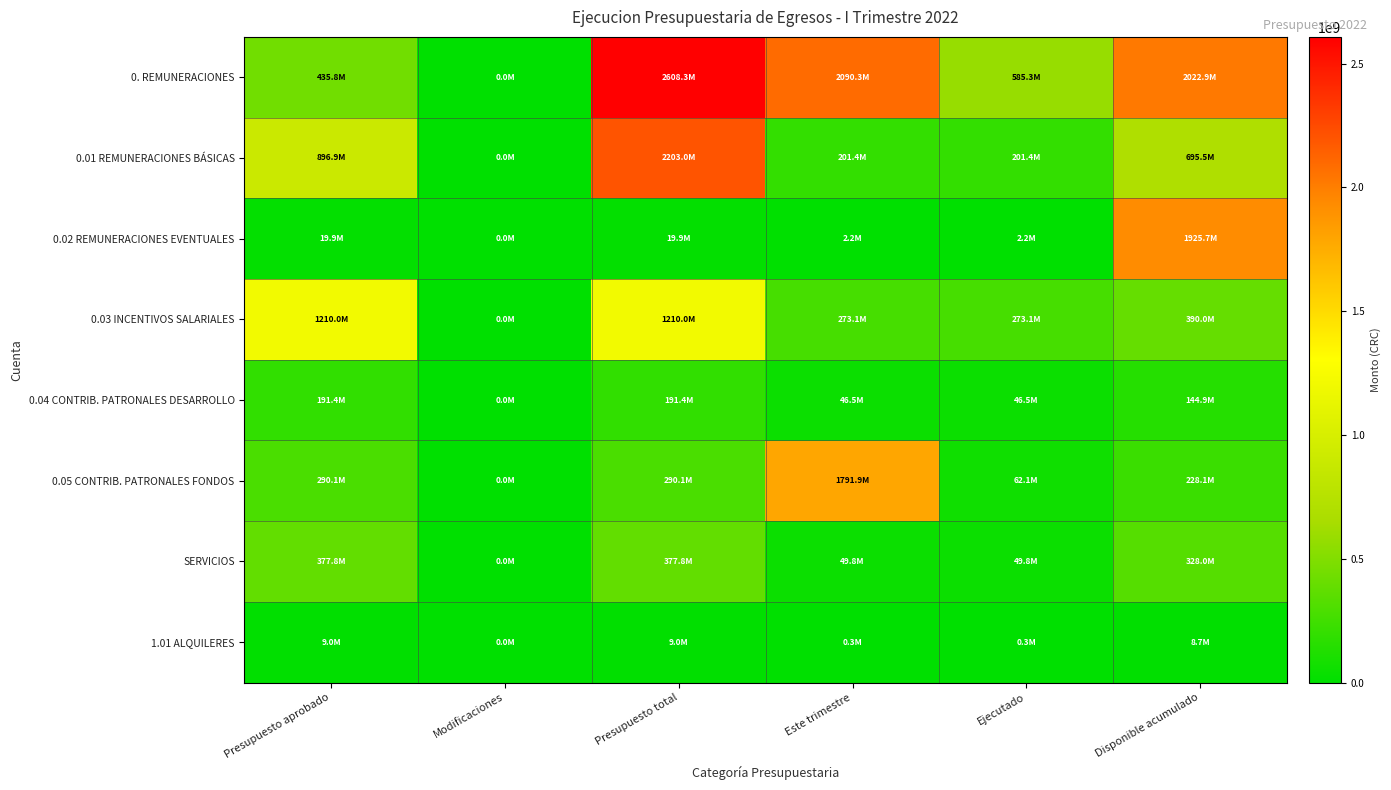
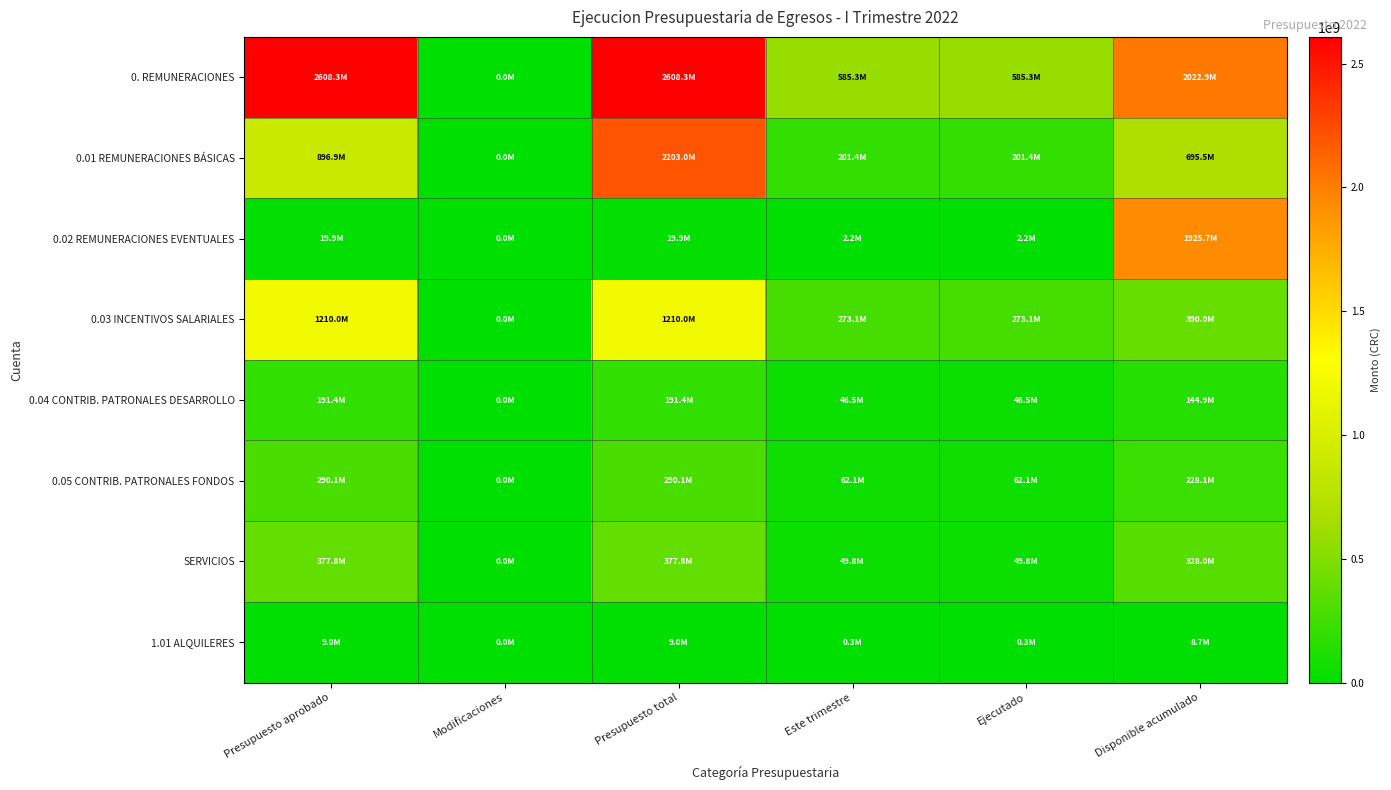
  {
    "0. REMUNERACIONES": {
-     "Presupuesto aprobado": "435.8M",
+     "Presupuesto aprobado": "2608.3M",
      "Modificaciones": "0.0M",
      "Presupuesto total": "2608.3M",
-     "Este trimestre": "2090.3M",
+     "Este trimestre": "585.3M",
      "Ejecutado": "585.3M",
      "Disponible acumulado": "2022.9M"
    },
    "0.01 REMUNERACIONES BÁSICAS": {
      "Presupuesto aprobado": "896.9M",
      "Modificaciones": "0.0M",
      "Presupuesto total": "2203.0M",
      "Este trimestre": "201.4M",
      "Ejecutado": "201.4M",
      "Disponible acumulado": "695.5M"
    },
    "0.02 REMUNERACIONES EVENTUALES": {
      "Presupuesto aprobado": "19.9M",
      "Modificaciones": "0.0M",
      "Presupuesto total": "19.9M",
      "Este trimestre": "2.2M",
      "Ejecutado": "2.2M",
      "Disponible acumulado": "1925.7M"
    },
    "0.03 INCENTIVOS SALARIALES": {
      "Presupuesto aprobado": "1210.0M",
      "Modificaciones": "0.0M",
      "Presupuesto total": "1210.0M",
      "Este trimestre": "273.1M",
      "Ejecutado": "273.1M",
      "Disponible acumulado": "390.0M"
    },
    "0.04 CONTRIB. PATRONALES DESARROLLO": {
      "Presupuesto aprobado": "191.4M",
      "Modificaciones": "0.0M",
      "Presupuesto total": "191.4M",
      "Este trimestre": "46.5M",
      "Ejecutado": "46.5M",
      "Disponible acumulado": "144.9M"
    },
    "0.05 CONTRIB. PATRONALES FONDOS": {
      "Presupuesto aprobado": "290.1M",
      "Modificaciones": "0.0M",
      "Presupuesto total": "290.1M",
-     "Este trimestre": "1791.9M",
+     "Este trimestre": "62.1M",
      "Ejecutado": "62.1M",
      "Disponible acumulado": "228.1M"
    },
    "SERVICIOS": {
      "Presupuesto aprobado": "377.8M",
      "Modificaciones": "0.0M",
      "Presupuesto total": "377.8M",
      "Este trimestre": "49.8M",
      "Ejecutado": "49.8M",
      "Disponible acumulado": "328.0M"
    },
    "1.01 ALQUILERES": {
      "Presupuesto aprobado": "9.0M",
      "Modificaciones": "0.0M",
      "Presupuesto total": "9.0M",
      "Este trimestre": "0.3M",
      "Ejecutado": "0.3M",
      "Disponible acumulado": "8.7M"
    }
  }
